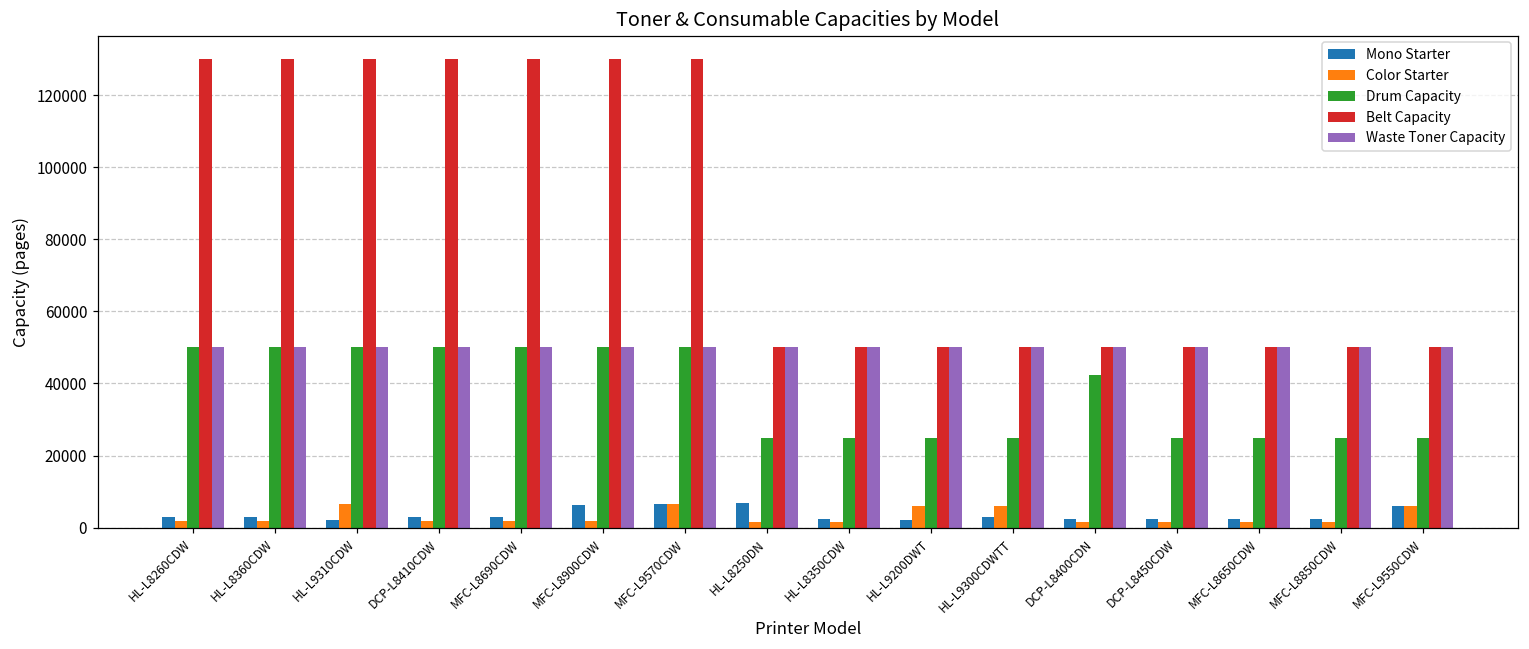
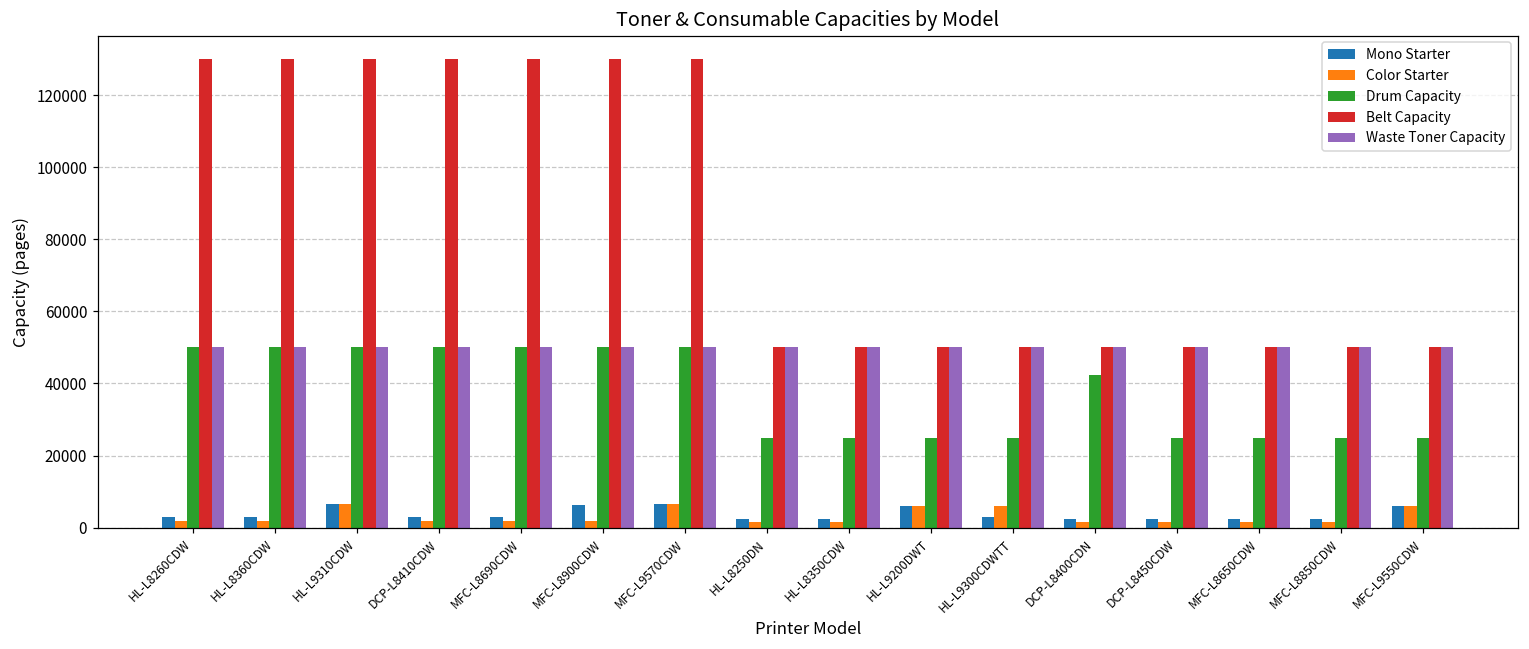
  {
    "Mono Starter": {
      "HL-L8260CDW": 3000,
      "HL-L8360CDW": 3000,
-     "HL-L9310CDW": 2000,
+     "HL-L9310CDW": 7000,
      "DCP-L8410CDW": 3000,
      "MFC-L8690CDW": 3000,
      "MFC-L8900CDW": 6000,
      "MFC-L9570CDW": 7000,
-     "HL-L8250DN": 7000,
+     "HL-L8250DN": 3000,
      "HL-L8350CDW": 3000,
-     "HL-L9200DWT": 2000,
+     "HL-L9200DWT": 6000,
      "HL-L9300CDWTT": 3000,
      "DCP-L8400CDN": 3000,
      "DCP-L8450CDW": 3000,
      "MFC-L8650CDW": 3000,
      "MFC-L8850CDW": 3000,
      "MFC-L9550CDW": 6000
    },
    "Color Starter": {
      "HL-L8260CDW": 2000,
      "HL-L8360CDW": 2000,
      "HL-L9310CDW": 7000,
      "DCP-L8410CDW": 2000,
      "MFC-L8690CDW": 2000,
      "MFC-L8900CDW": 2000,
      "MFC-L9570CDW": 7000,
      "HL-L8250DN": 2000,
      "HL-L8350CDW": 2000,
      "HL-L9200DWT": 6000,
      "HL-L9300CDWTT": 6000,
      "DCP-L8400CDN": 2000,
      "DCP-L8450CDW": 2000,
      "MFC-L8650CDW": 2000,
      "MFC-L8850CDW": 2000,
      "MFC-L9550CDW": 6000
    },
    "Drum Capacity": {
      "HL-L8260CDW": 50000,
      "HL-L8360CDW": 50000,
      "HL-L9310CDW": 50000,
      "DCP-L8410CDW": 50000,
      "MFC-L8690CDW": 50000,
      "MFC-L8900CDW": 50000,
      "MFC-L9570CDW": 50000,
      "HL-L8250DN": 25000,
      "HL-L8350CDW": 25000,
      "HL-L9200DWT": 25000,
      "HL-L9300CDWTT": 25000,
      "DCP-L8400CDN": 42000,
      "DCP-L8450CDW": 25000,
      "MFC-L8650CDW": 25000,
      "MFC-L8850CDW": 25000,
      "MFC-L9550CDW": 25000
    },
    "Belt Capacity": {
      "HL-L8260CDW": 130000,
      "HL-L8360CDW": 130000,
      "HL-L9310CDW": 130000,
      "DCP-L8410CDW": 130000,
      "MFC-L8690CDW": 130000,
      "MFC-L8900CDW": 130000,
      "MFC-L9570CDW": 130000,
      "HL-L8250DN": 50000,
      "HL-L8350CDW": 50000,
      "HL-L9200DWT": 50000,
      "HL-L9300CDWTT": 50000,
      "DCP-L8400CDN": 50000,
      "DCP-L8450CDW": 50000,
      "MFC-L8650CDW": 50000,
      "MFC-L8850CDW": 50000,
      "MFC-L9550CDW": 50000
    },
    "Waste Toner Capacity": {
      "HL-L8260CDW": 50000,
      "HL-L8360CDW": 50000,
      "HL-L9310CDW": 50000,
      "DCP-L8410CDW": 50000,
      "MFC-L8690CDW": 50000,
      "MFC-L8900CDW": 50000,
      "MFC-L9570CDW": 50000,
      "HL-L8250DN": 50000,
      "HL-L8350CDW": 50000,
      "HL-L9200DWT": 50000,
      "HL-L9300CDWTT": 50000,
      "DCP-L8400CDN": 50000,
      "DCP-L8450CDW": 50000,
      "MFC-L8650CDW": 50000,
      "MFC-L8850CDW": 50000,
      "MFC-L9550CDW": 50000
    }
  }
